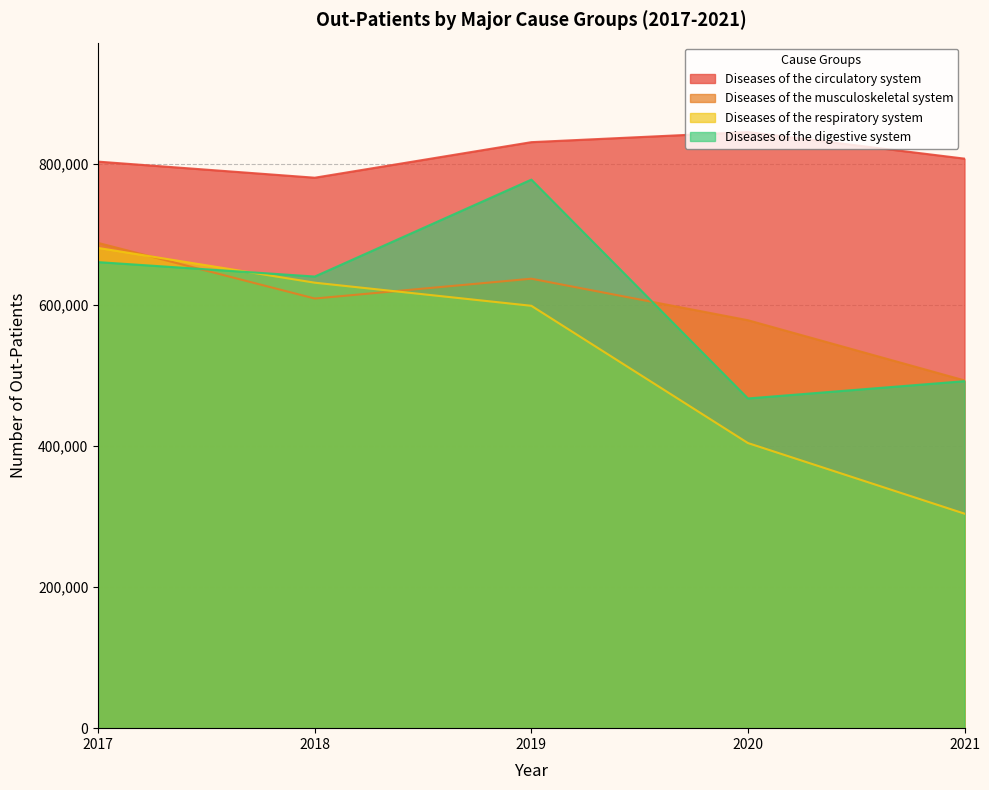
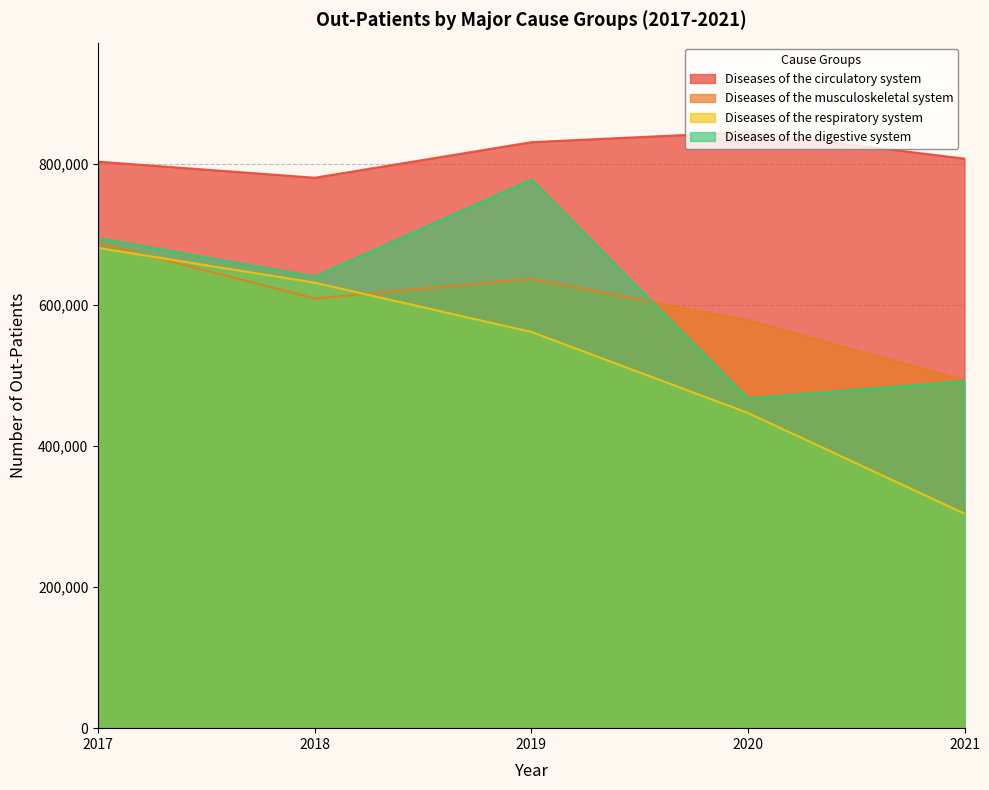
  {
    "Diseases of the respiratory system": {
      "2017": "680,000",
      "2018": "630,000",
-     "2019": "600,000",
-     "2020": "400,000",
+     "2019": "560,000",
+     "2020": "450,000",
      "2021": "300,000"
    },
    "Diseases of the digestive system": {
-     "2017": "660,000",
+     "2017": "690,000",
      "2018": "640,000",
      "2019": "780,000",
      "2020": "470,000"
    }
  }
